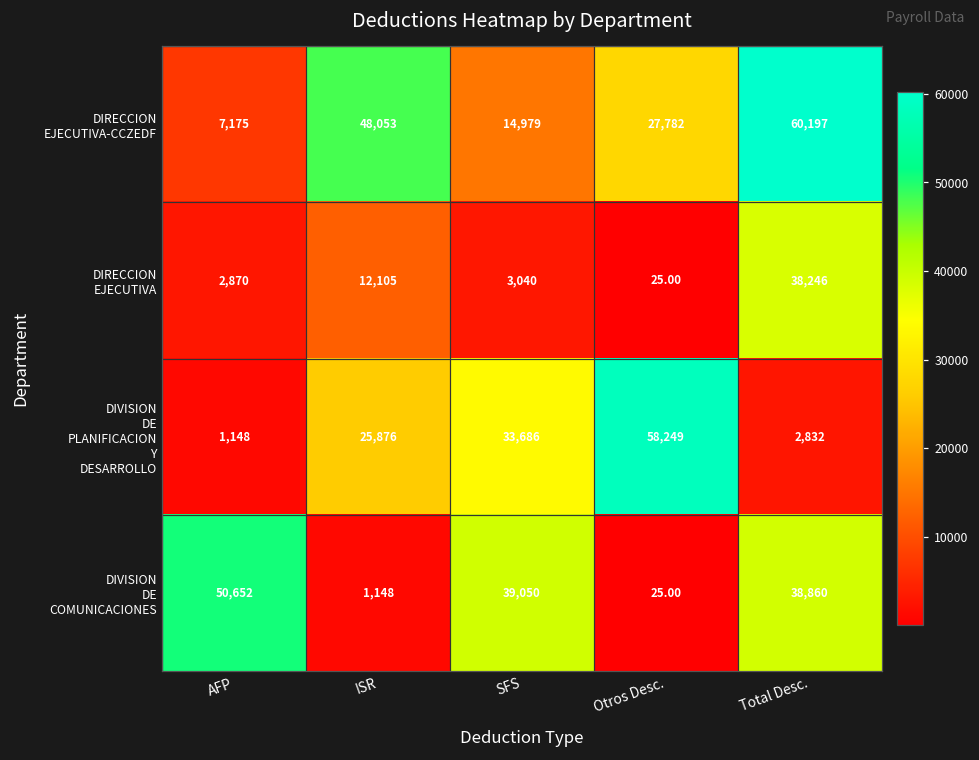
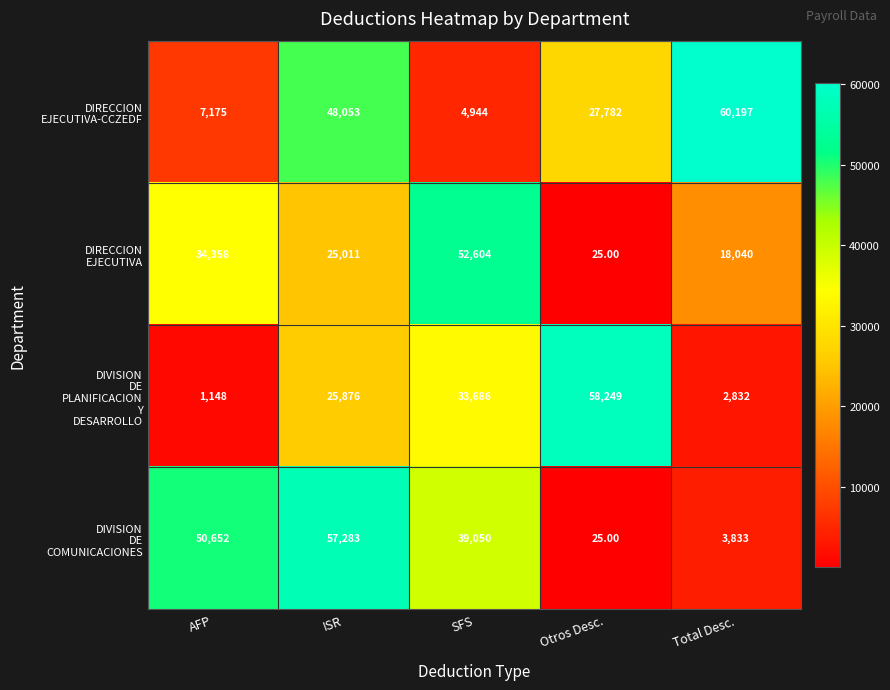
  {
    "DIRECCION EJECUTIVA-CCZEDF": {
      "AFP": "7,175",
      "ISR": "48,053",
-     "SFS": "14,979",
+     "SFS": "4,944",
      "Otros Desc.": "27,782",
      "Total Desc.": "60,197"
    },
    "DIRECCION EJECUTIVA": {
-     "AFP": "2,870",
-     "ISR": "12,105",
-     "SFS": "3,040",
+     "AFP": "34,358",
+     "ISR": "25,011",
+     "SFS": "52,604",
      "Otros Desc.": "25.00",
-     "Total Desc.": "38,246"
+     "Total Desc.": "18,040"
    },
    "DIVISION DE PLANIFICACION Y DESARROLLO": {
      "AFP": "1,148",
      "ISR": "25,876",
      "SFS": "33,686",
      "Otros Desc.": "58,249",
      "Total Desc.": "2,832"
    },
    "DIVISION DE COMUNICACIONES": {
      "AFP": "50,652",
-     "ISR": "1,148",
+     "ISR": "57,283",
      "SFS": "39,050",
      "Otros Desc.": "25.00",
-     "Total Desc.": "38,860"
+     "Total Desc.": "3,833"
    }
  }
